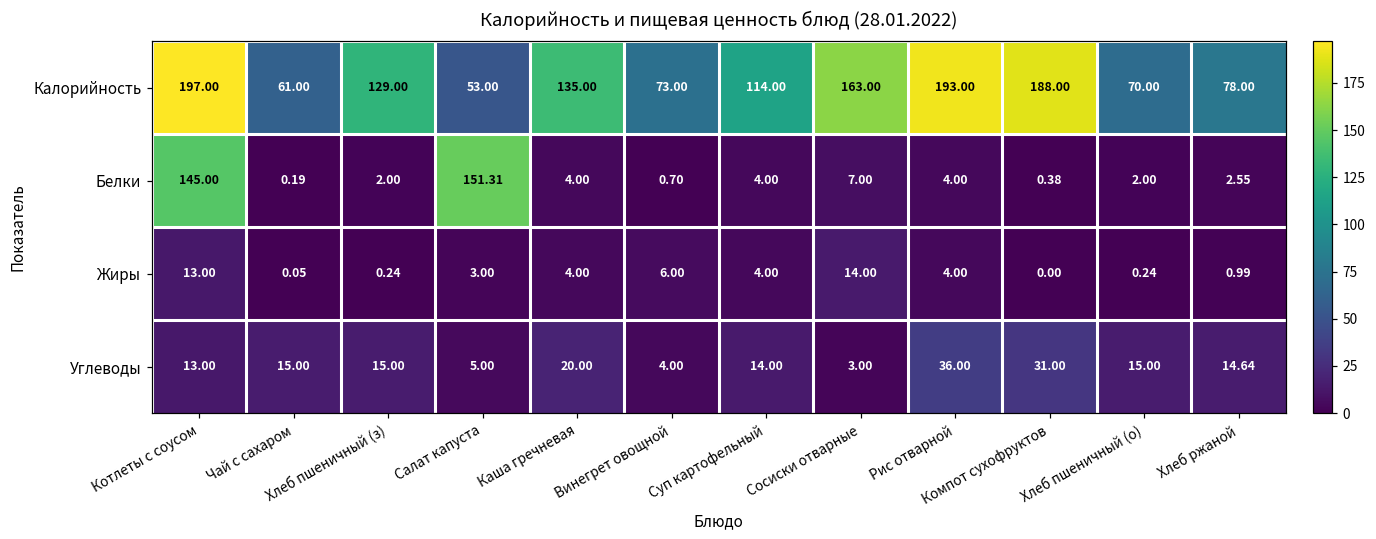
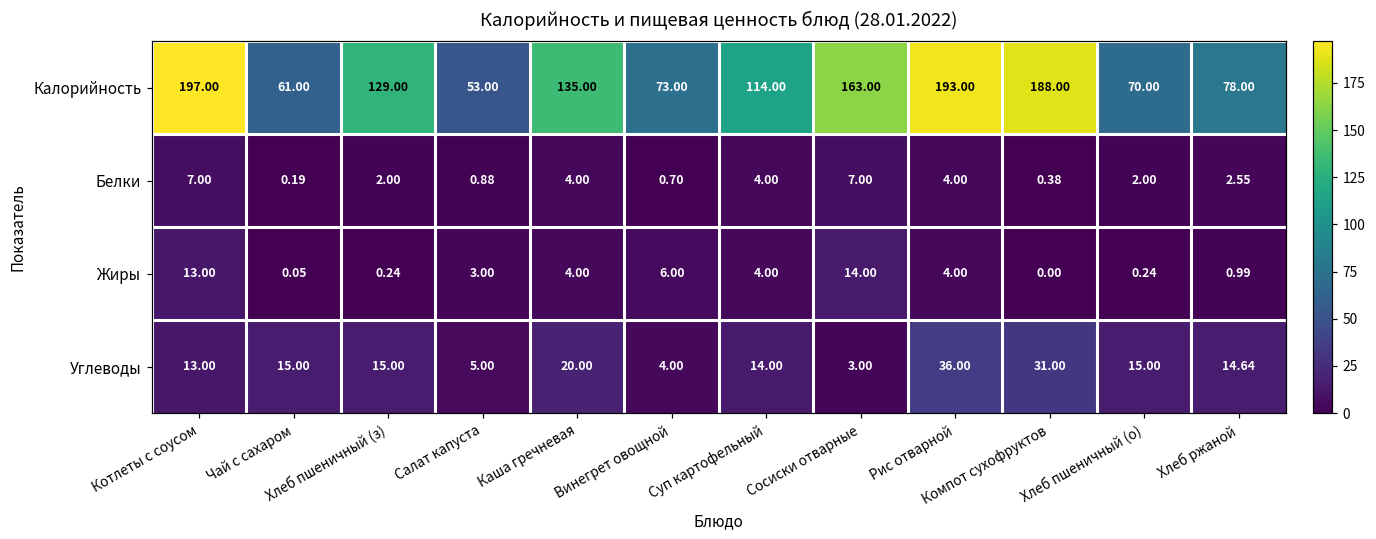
  {
    "Калорийность": {
      "Котлеты с соусом": 197.00,
      "Чай с сахаром": 61.00,
      "Хлеб пшеничный (з)": 129.00,
      "Салат капуста": 53.00,
      "Каша гречневая": 135.00,
      "Винегрет овощной": 73.00,
      "Суп картофельный": 114.00,
      "Сосиски отварные": 163.00,
      "Рис отварной": 193.00,
      "Компот сухофруктов": 188.00,
      "Хлеб пшеничный (о)": 70.00,
      "Хлеб ржаной": 78.00
    },
    "Белки": {
-     "Котлеты с соусом": 145.00,
+     "Котлеты с соусом": 7.00,
      "Чай с сахаром": 0.19,
      "Хлеб пшеничный (з)": 2.00,
-     "Салат капуста": 151.31,
+     "Салат капуста": 0.88,
      "Каша гречневая": 4.00,
      "Винегрет овощной": 0.70,
      "Суп картофельный": 4.00,
      "Сосиски отварные": 7.00,
      "Рис отварной": 4.00,
      "Компот сухофруктов": 0.38,
      "Хлеб пшеничный (о)": 2.00,
      "Хлеб ржаной": 2.55
    },
    "Жиры": {
      "Котлеты с соусом": 13.00,
      "Чай с сахаром": 0.05,
      "Хлеб пшеничный (з)": 0.24,
      "Салат капуста": 3.00,
      "Каша гречневая": 4.00,
      "Винегрет овощной": 6.00,
      "Суп картофельный": 4.00,
      "Сосиски отварные": 14.00,
      "Рис отварной": 4.00,
      "Компот сухофруктов": 0.00,
      "Хлеб пшеничный (о)": 0.24,
      "Хлеб ржаной": 0.99
    },
    "Углеводы": {
      "Котлеты с соусом": 13.00,
      "Чай с сахаром": 15.00,
      "Хлеб пшеничный (з)": 15.00,
      "Салат капуста": 5.00,
      "Каша гречневая": 20.00,
      "Винегрет овощной": 4.00,
      "Суп картофельный": 14.00,
      "Сосиски отварные": 3.00,
      "Рис отварной": 36.00,
      "Компот сухофруктов": 31.00,
      "Хлеб пшеничный (о)": 15.00,
      "Хлеб ржаной": 14.64
    }
  }
